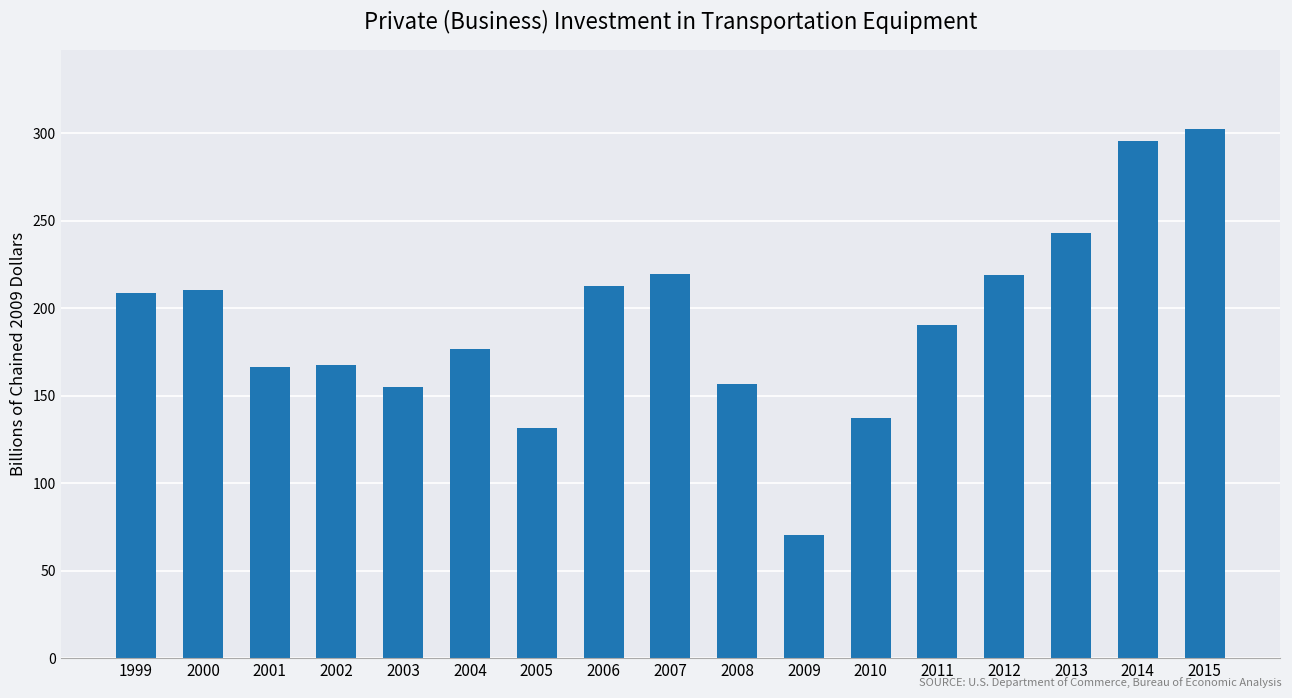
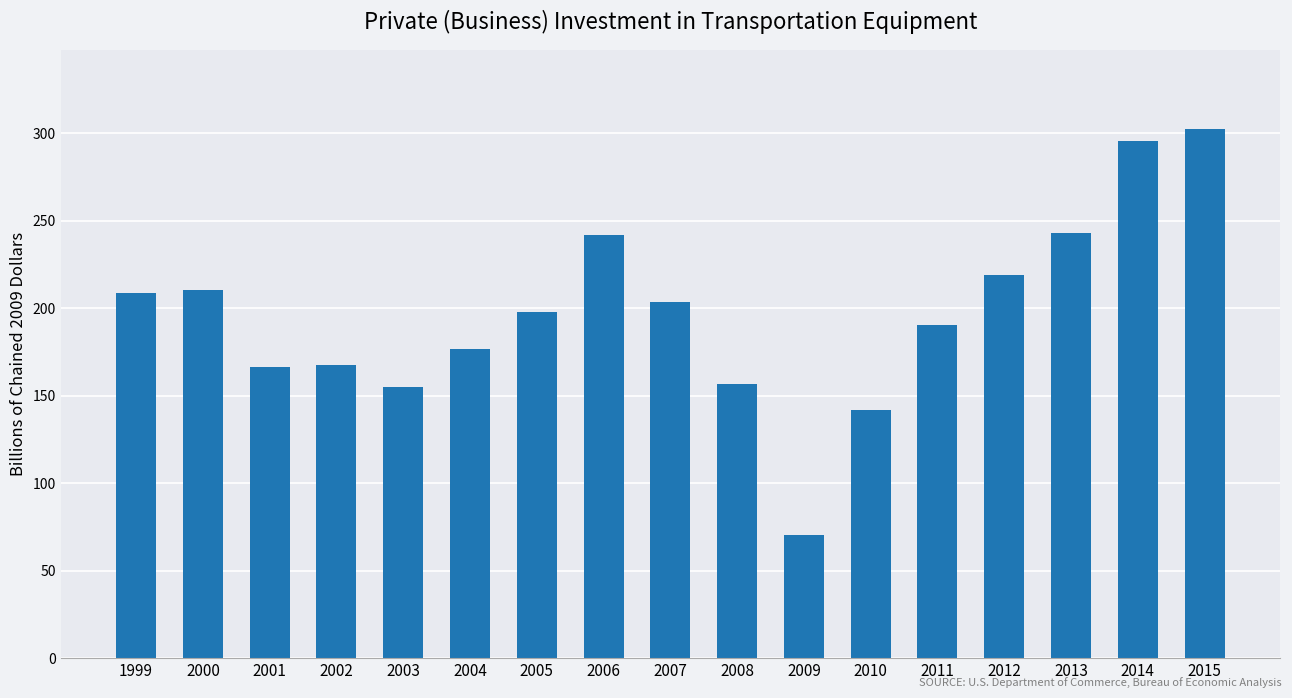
  {
    "1999": 208,
    "2000": 211,
    "2001": 166,
    "2002": 167,
    "2003": 155,
    "2004": 176,
-   "2005": 131,
-   "2006": 213,
-   "2007": 219,
+   "2005": 198,
+   "2006": 242,
+   "2007": 204,
    "2008": 157,
    "2009": 71,
-   "2010": 137,
+   "2010": 142,
    "2011": 190,
    "2012": 219,
    "2013": 243,
    "2014": 296,
    "2015": 302
  }
